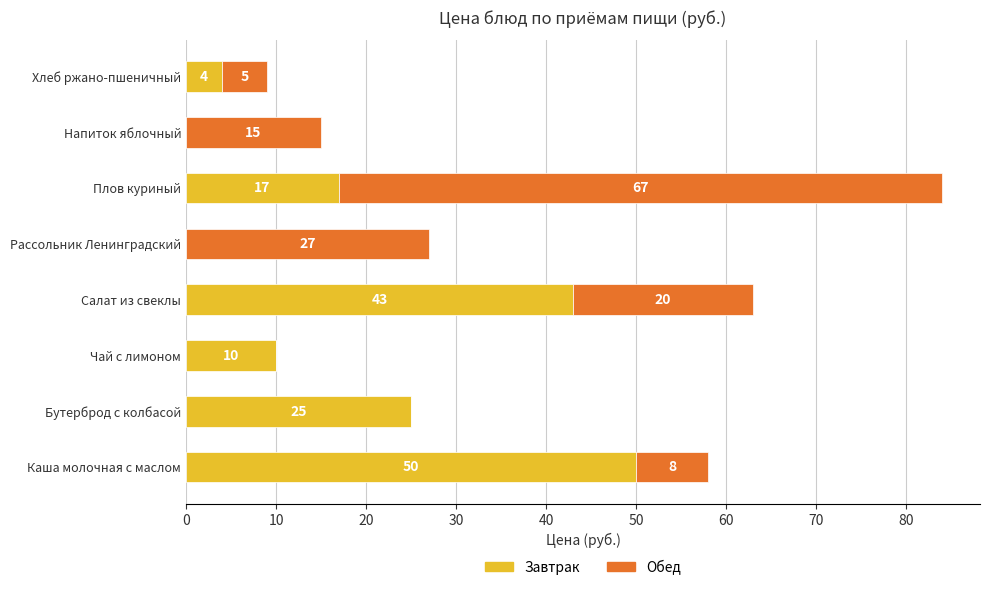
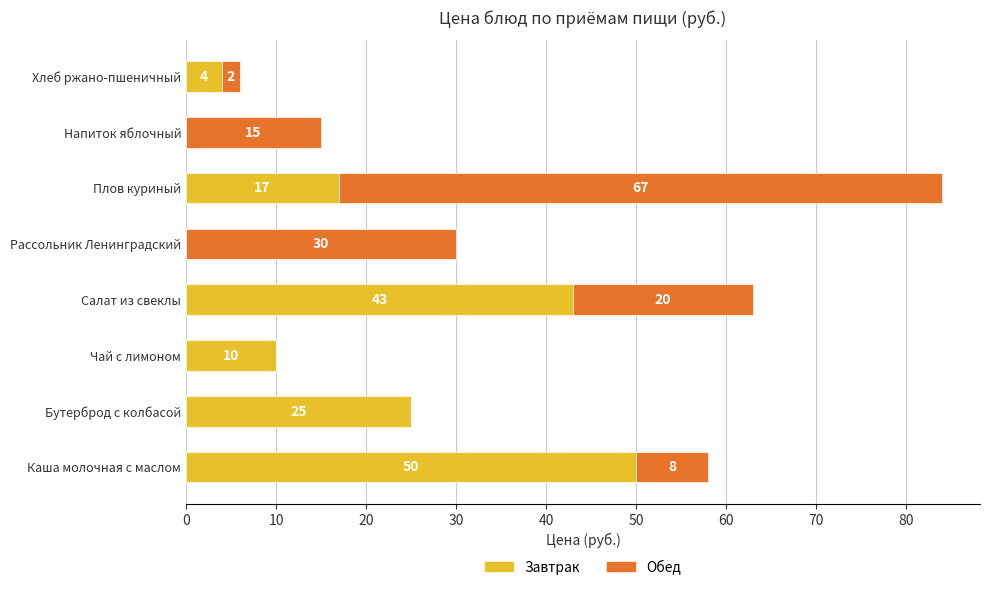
  {
    "Завтрак": {
      "Хлеб ржано-пшеничный": 4,
      "Плов куриный": 17,
      "Салат из свеклы": 43,
      "Чай с лимоном": 10,
      "Бутерброд с колбасой": 25,
      "Каша молочная с маслом": 50
    },
    "Обед": {
-     "Хлеб ржано-пшеничный": 5,
+     "Хлеб ржано-пшеничный": 2,
      "Напиток яблочный": 15,
      "Плов куриный": 67,
-     "Рассольник Ленинградский": 27,
+     "Рассольник Ленинградский": 30,
      "Салат из свеклы": 20,
      "Каша молочная с маслом": 8
    }
  }
